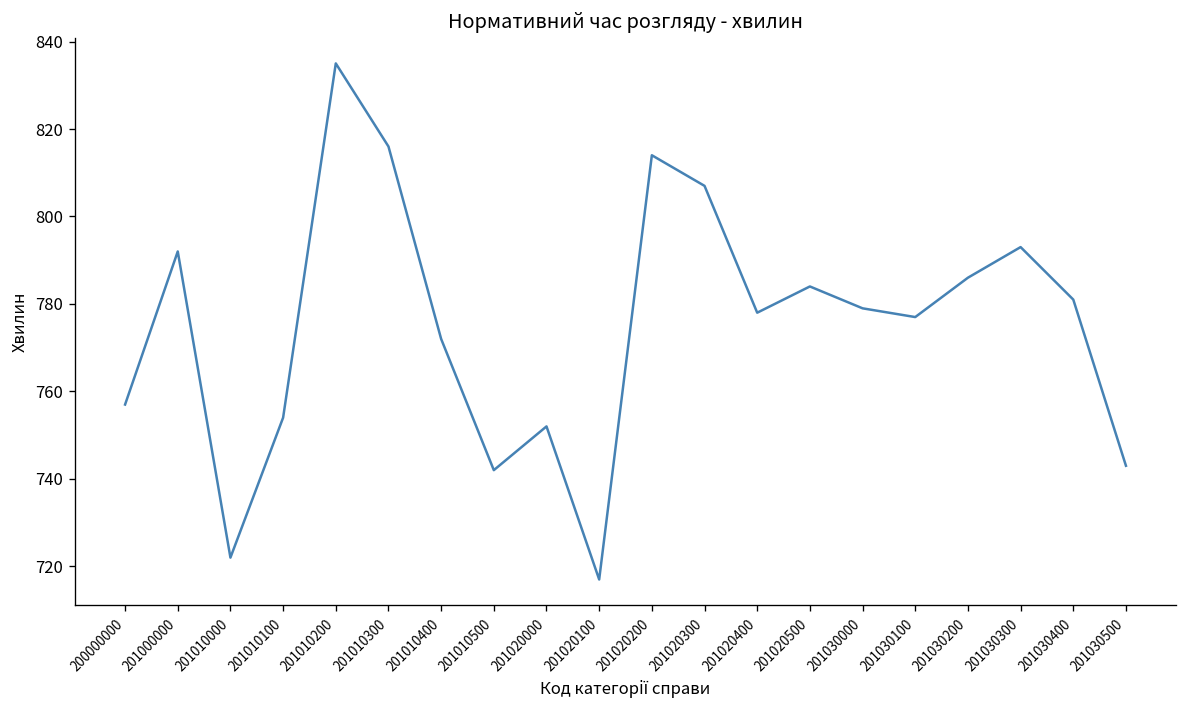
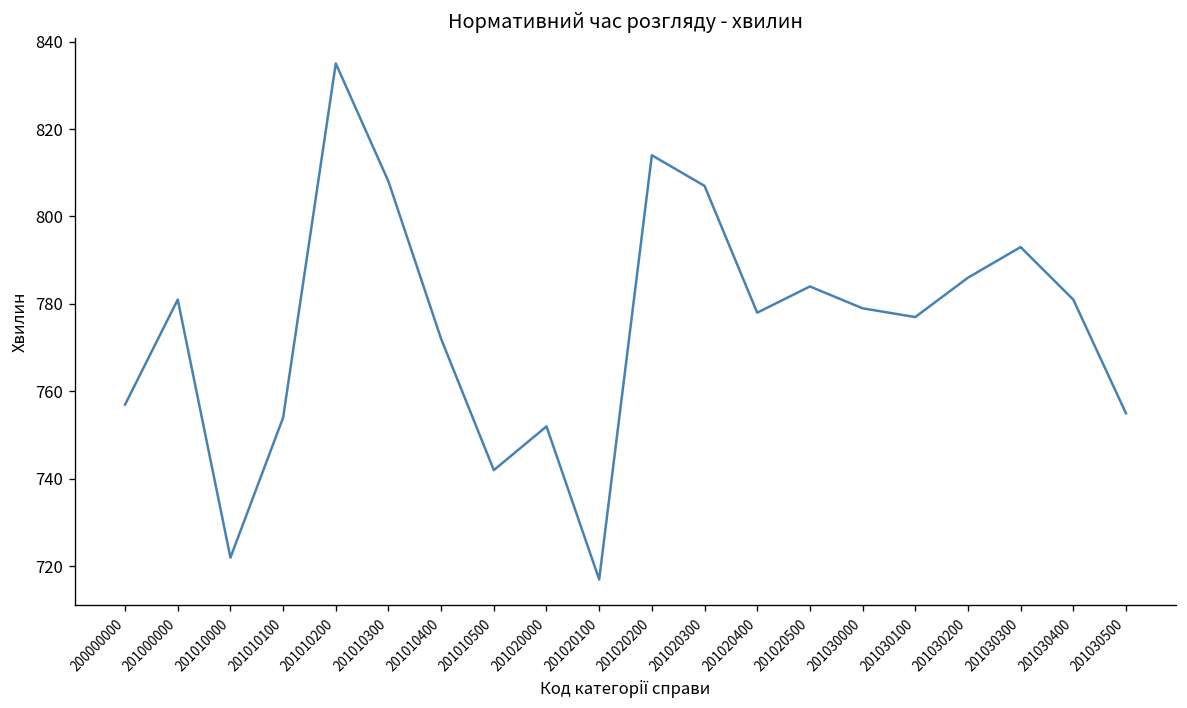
  {
    "200000000": 757,
-   "201000000": 792,
+   "201000000": 781,
    "201010000": 722,
    "201010100": 754,
    "201010200": 835,
-   "201010300": 816,
+   "201010300": 808,
    "201010400": 772,
    "201010500": 742,
    "201020000": 752,
    "201020100": 717,
    "201020200": 814,
    "201020300": 807,
    "201020400": 778,
    "201020500": 784,
    "201030000": 779,
    "201030100": 777,
    "201030200": 786,
    "201030300": 793,
    "201030400": 781,
-   "201030500": 743
+   "201030500": 755
  }
